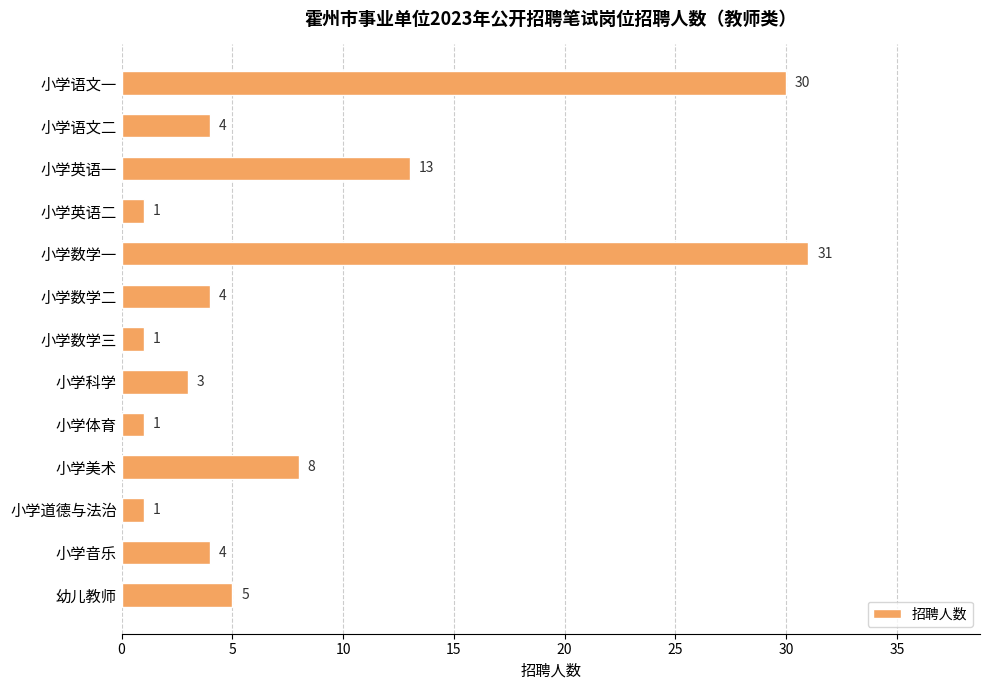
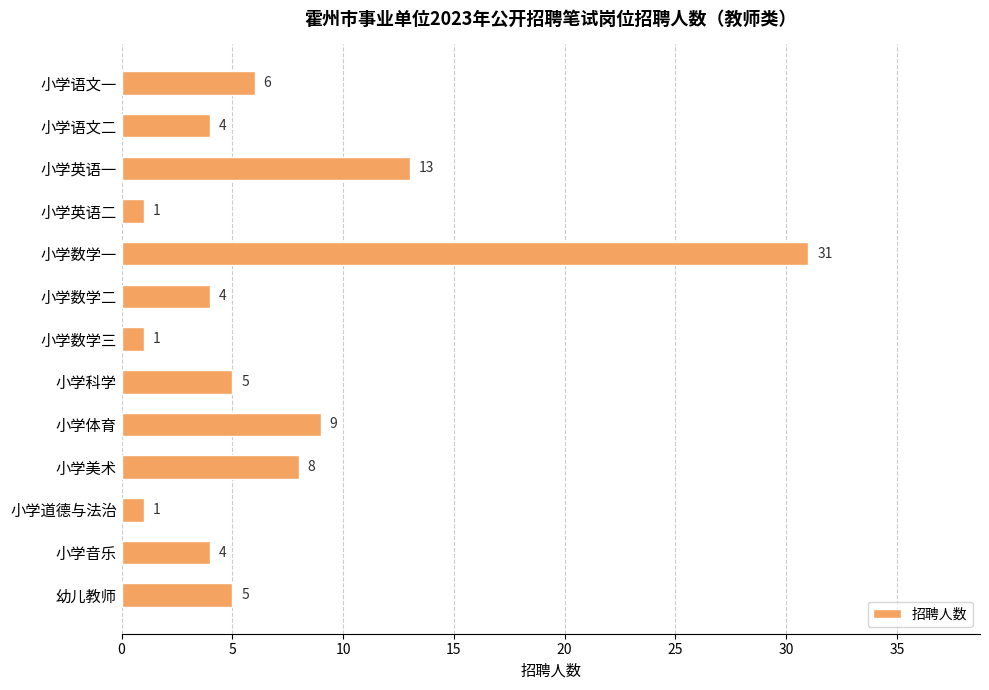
  {
-   "小学语文一": 30,
+   "小学语文一": 6,
    "小学语文二": 4,
    "小学英语一": 13,
    "小学英语二": 1,
    "小学数学一": 31,
    "小学数学二": 4,
    "小学数学三": 1,
-   "小学科学": 3,
-   "小学体育": 1,
+   "小学科学": 5,
+   "小学体育": 9,
    "小学美术": 8,
    "小学道德与法治": 1,
    "小学音乐": 4,
    "幼儿教师": 5
  }
